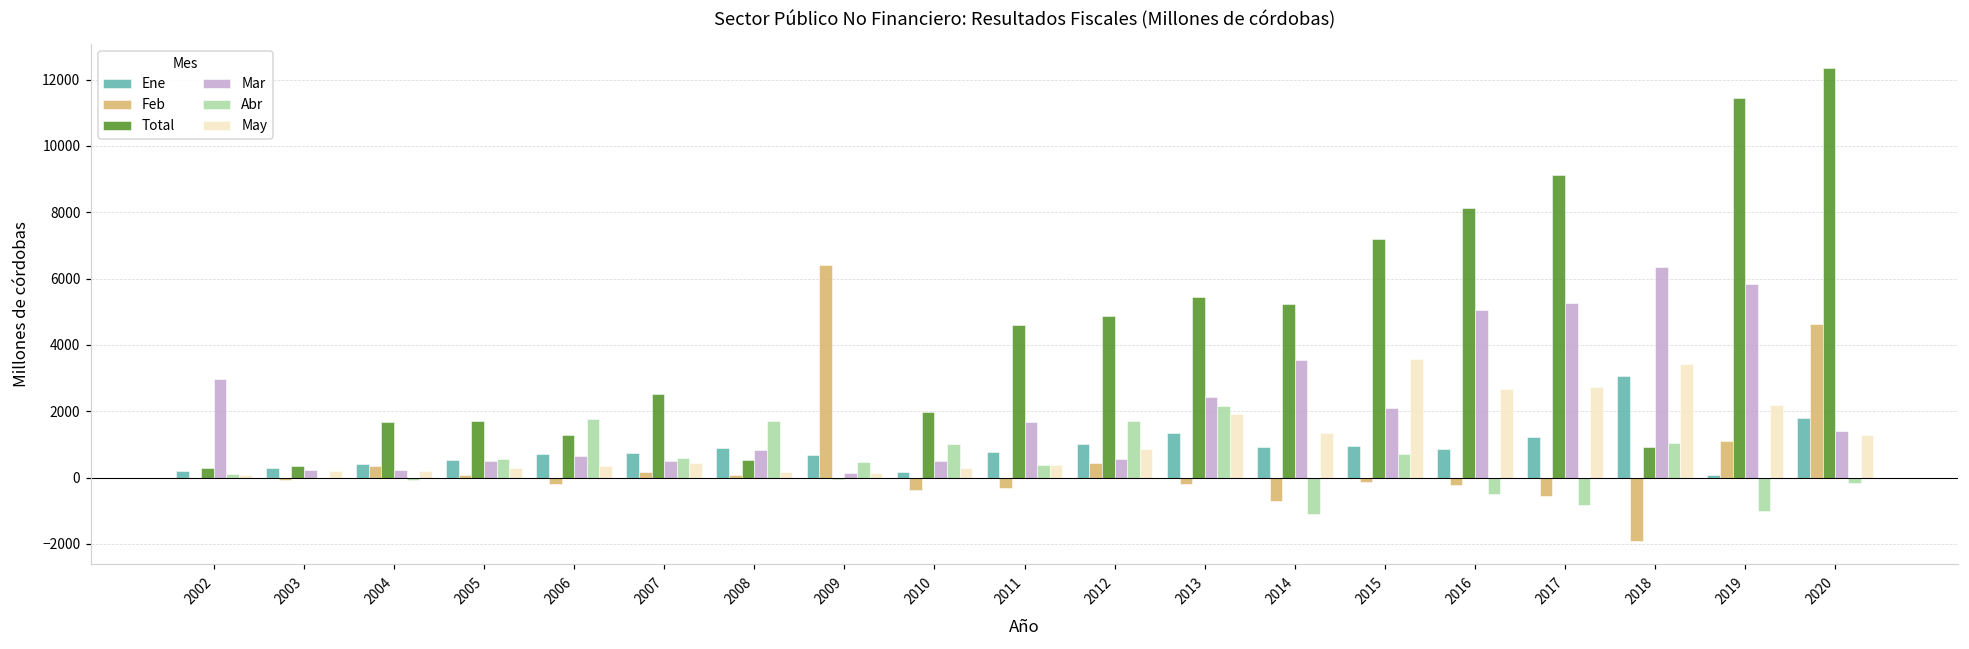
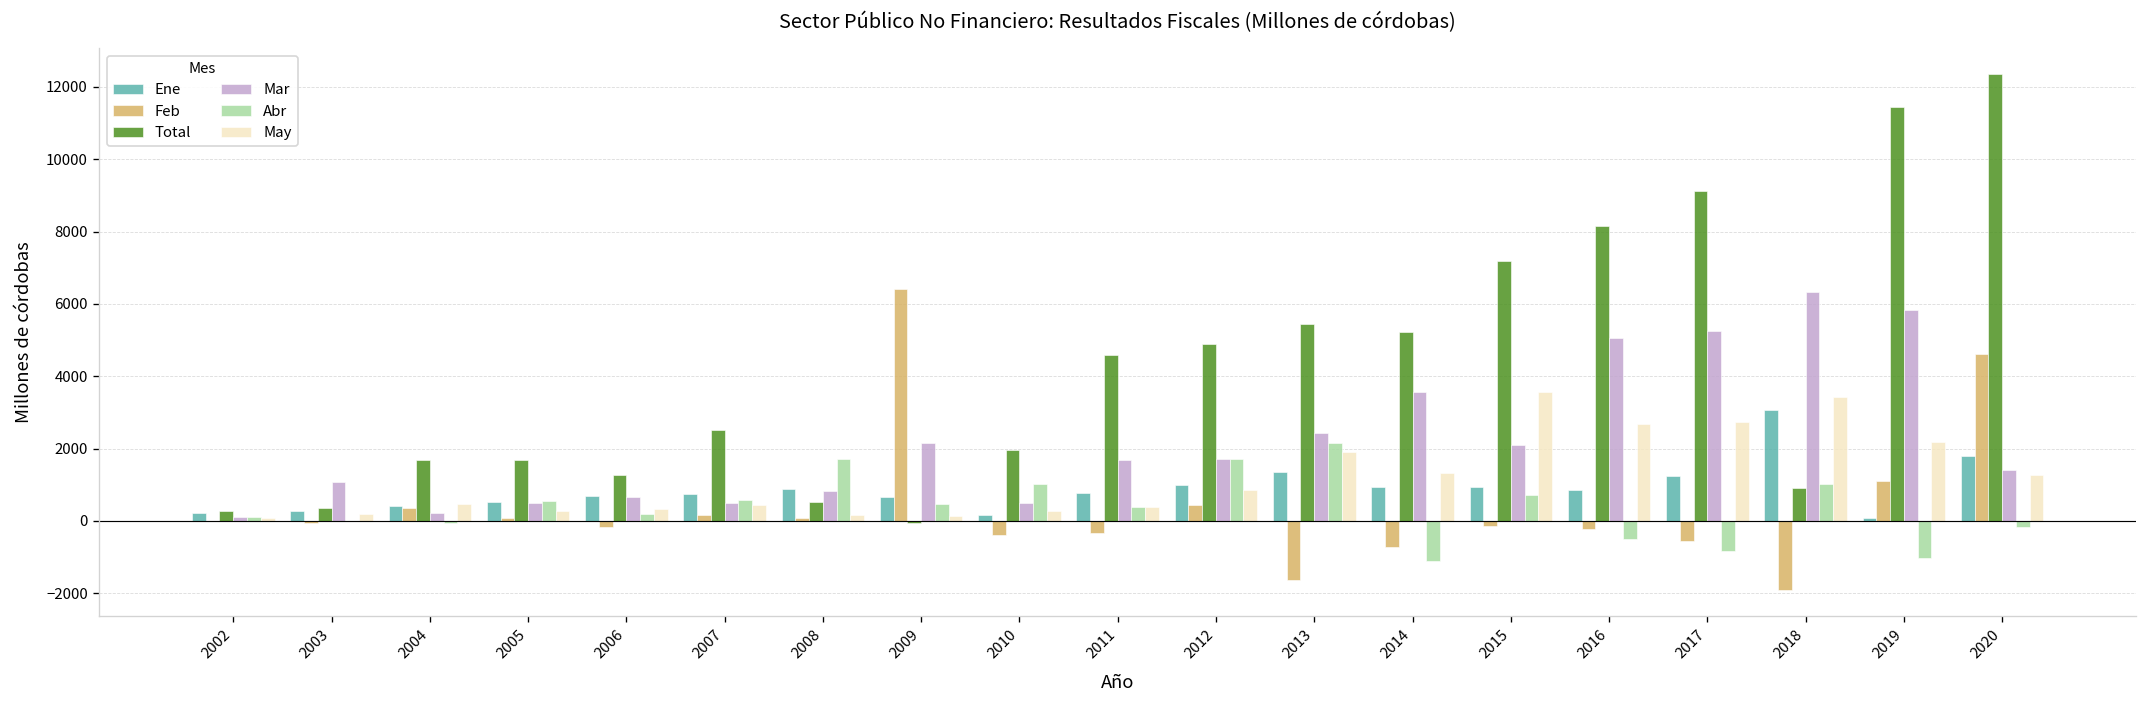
  {
    "Ene": {
      "2002": 200,
      "2003": 300,
      "2004": 400,
      "2005": 500,
      "2006": 700,
      "2007": 800,
      "2008": 900,
      "2009": 700,
      "2010": 200,
      "2011": 800,
      "2012": 1000,
      "2013": 1300,
      "2014": 900,
      "2015": 900,
      "2016": 900,
      "2017": 1200,
      "2018": 3100,
      "2019": 100,
      "2020": 1800
    },
    "Feb": {
      "2004": 300,
      "2005": 100,
      "2006": -200,
      "2007": 200,
      "2009": 6400,
      "2010": -400,
      "2011": -300,
      "2012": 400,
-     "2013": -200,
+     "2013": -1600,
      "2014": -700,
      "2015": -100,
      "2016": -200,
      "2017": -500,
      "2018": -1900,
      "2019": 1100,
      "2020": 4600
    },
    "Total": {
      "2002": 300,
      "2003": 400,
      "2004": 1700,
      "2005": 1700,
      "2006": 1300,
      "2007": 2500,
      "2008": 500,
      "2010": 2000,
      "2011": 4600,
      "2012": 4900,
      "2013": 5400,
      "2014": 5200,
      "2015": 7200,
      "2016": 8100,
      "2017": 9100,
      "2018": 900,
      "2019": 11400,
      "2020": 12400
    },
    "Mar": {
-     "2002": 3000,
-     "2003": 200,
+     "2002": 100,
+     "2003": 1100,
      "2004": 200,
      "2005": 500,
      "2006": 700,
      "2007": 500,
      "2008": 800,
-     "2009": 100,
+     "2009": 2200,
      "2010": 500,
      "2011": 1700,
-     "2012": 600,
+     "2012": 1700,
      "2013": 2400,
      "2014": 3600,
      "2015": 2100,
      "2016": 5100,
      "2017": 5300,
      "2018": 6300,
      "2019": 5800,
      "2020": 1400
    },
    "Abr": {
      "2002": 100,
      "2005": 600,
-     "2006": 1800,
+     "2006": 200,
      "2007": 600,
      "2008": 1700,
      "2009": 500,
      "2010": 1000,
      "2011": 400,
      "2012": 1700,
      "2013": 2200,
      "2014": -1100,
      "2015": 700,
      "2016": -500,
      "2017": -800,
      "2018": 1000,
      "2019": -1000,
      "2020": -200
    },
    "May": {
      "2003": 200,
-     "2004": 200,
+     "2004": 500,
      "2005": 300,
      "2006": 300,
      "2007": 400,
      "2008": 200,
      "2009": 100,
      "2010": 300,
      "2011": 400,
      "2012": 900,
      "2013": 1900,
      "2014": 1300,
      "2015": 3600,
      "2016": 2700,
      "2017": 2700,
      "2018": 3400,
      "2019": 2200,
      "2020": 1300
    }
  }
